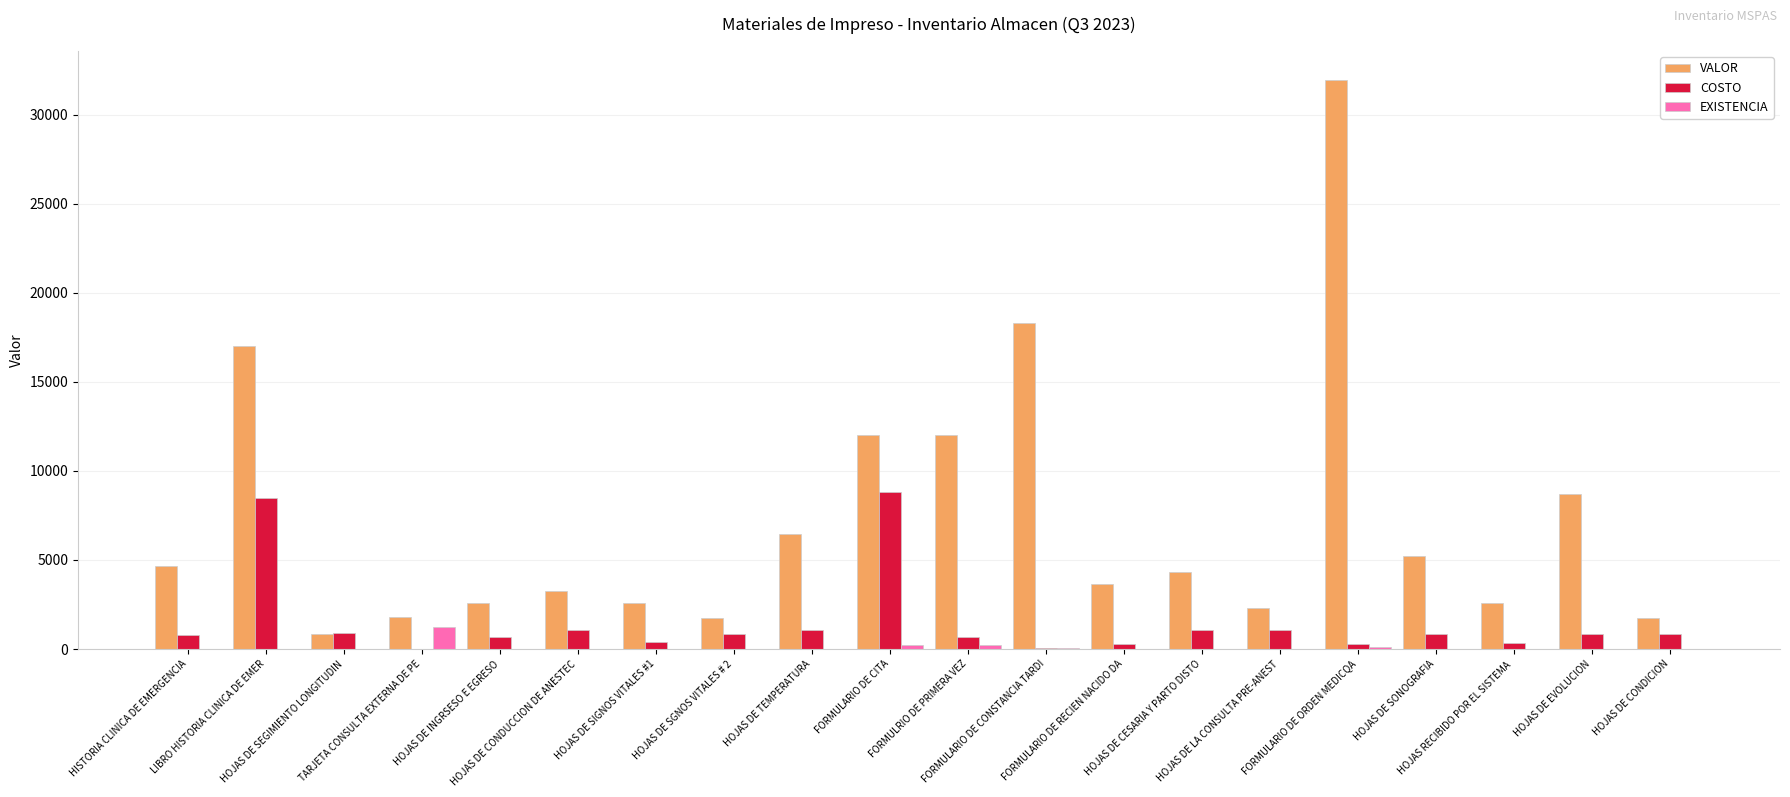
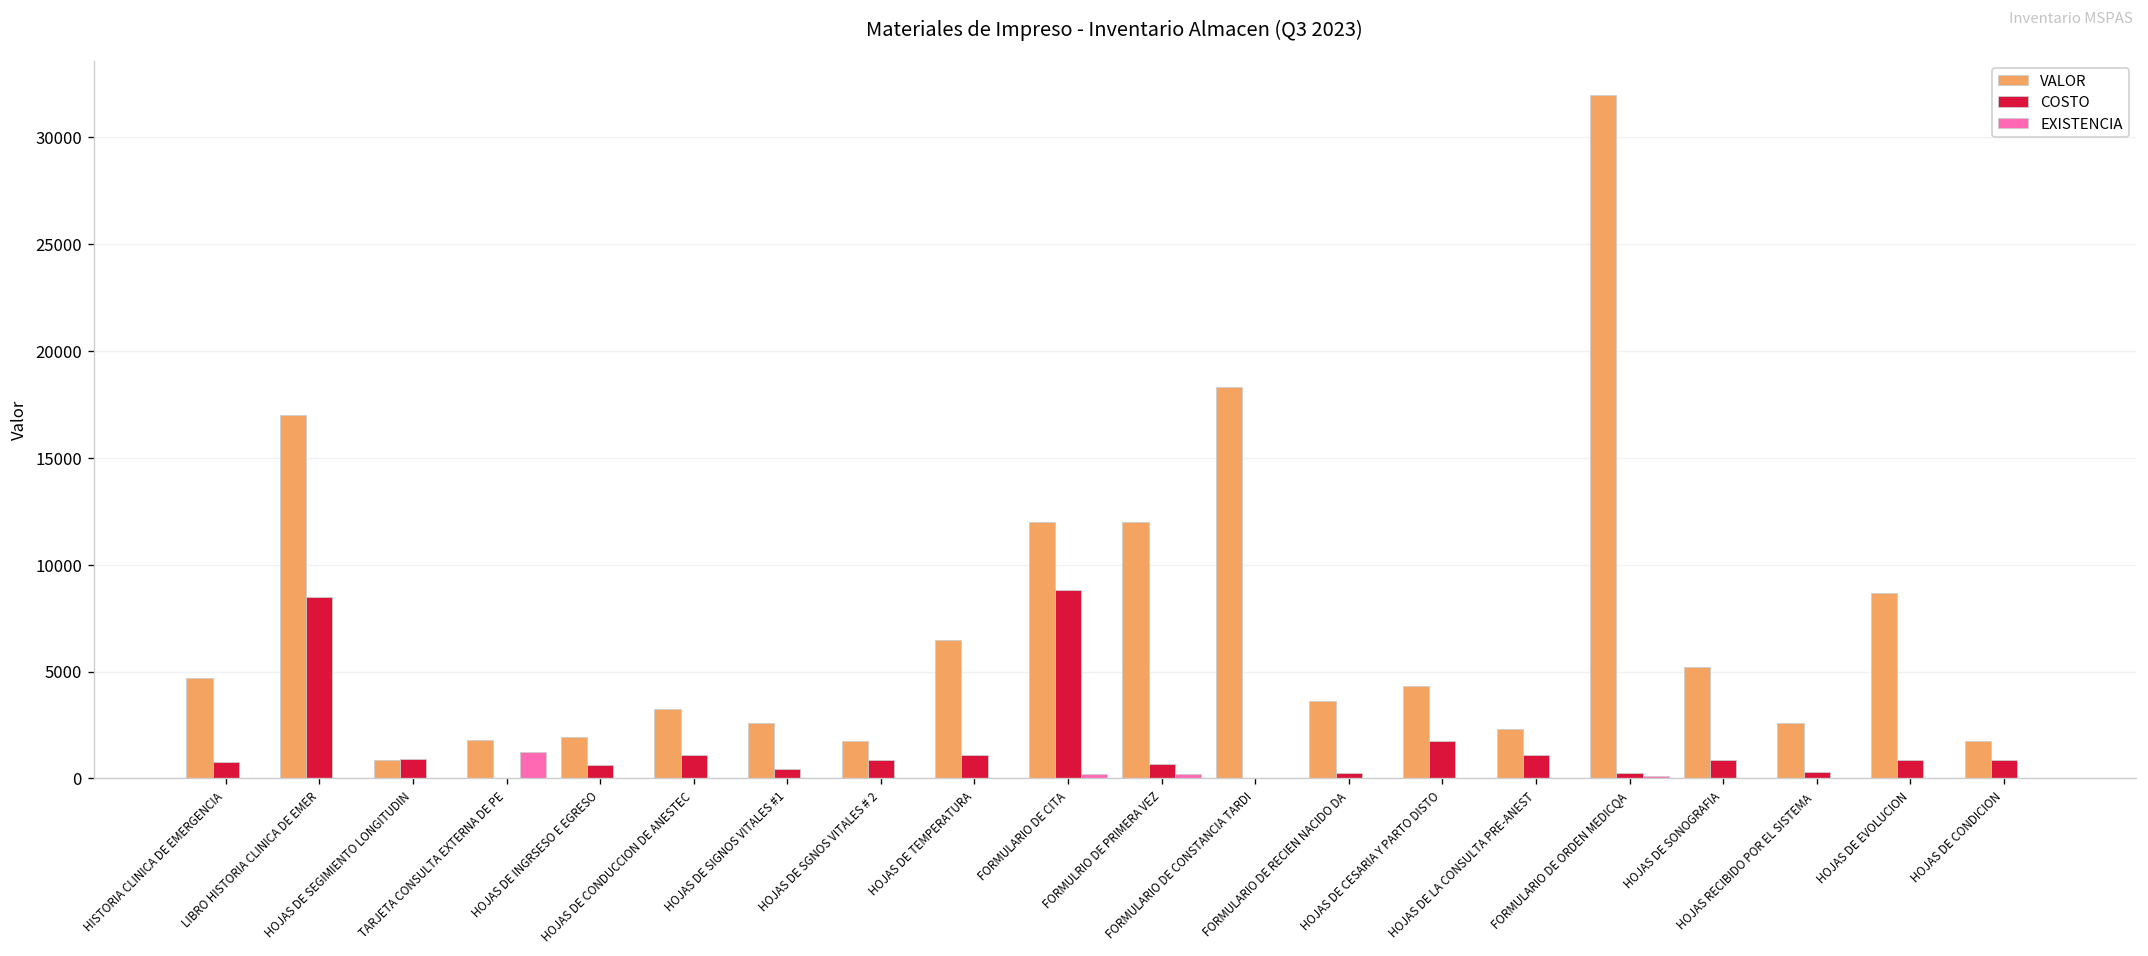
  {
    "VALOR": {
      "HISTORIA CLINICA DE EMERGENCIA": 4700,
      "LIBRO HISTORIA CLINICA DE EMER": 17000,
      "HOJAS DE SEGIMIENTO LONGITUDIN": 900,
      "TARJETA CONSULTA EXTERNA DE PE": 1800,
-     "HOJAS DE INGRSESO E EGRESO": 2600,
+     "HOJAS DE INGRSESO E EGRESO": 2000,
      "HOJAS DE CONDUCCION DE ANESTEC": 3200,
      "HOJAS DE SIGNOS VITALES #1": 2600,
      "HOJAS DE SGNOS VITALES # 2": 1700,
      "HOJAS DE TEMPERATURA": 6500,
      "FORMULARIO DE CITA": 12000,
      "FORMULRIO DE PRIMERA VEZ": 12000,
      "FORMULARIO DE CONSTANCIA TARDI": 18300,
      "FORMULARIO DE RECIEN NACIDO DA": 3600,
      "HOJAS DE CESARIA Y PARTO DISTO": 4300,
      "HOJAS DE LA CONSULTA PRE-ANEST": 2300,
      "FORMULARIO DE ORDEN MEDICQA": 32000,
      "HOJAS DE SONOGRAFIA": 5200,
      "HOJAS RECIBIDO POR EL SISTEMA": 2600,
      "HOJAS DE EVOLUCION": 8700,
      "HOJAS DE CONDICION": 1700
    },
    "COSTO": {
      "HISTORIA CLINICA DE EMERGENCIA": 800,
      "LIBRO HISTORIA CLINICA DE EMER": 8500,
      "HOJAS DE SEGIMIENTO LONGITUDIN": 900,
      "HOJAS DE INGRSESO E EGRESO": 700,
      "HOJAS DE CONDUCCION DE ANESTEC": 1100,
      "HOJAS DE SIGNOS VITALES #1": 400,
      "HOJAS DE SGNOS VITALES # 2": 900,
      "HOJAS DE TEMPERATURA": 1100,
      "FORMULARIO DE CITA": 8800,
      "FORMULRIO DE PRIMERA VEZ": 700,
      "FORMULARIO DE RECIEN NACIDO DA": 300,
-     "HOJAS DE CESARIA Y PARTO DISTO": 1100,
+     "HOJAS DE CESARIA Y PARTO DISTO": 1800,
      "HOJAS DE LA CONSULTA PRE-ANEST": 1100,
      "FORMULARIO DE ORDEN MEDICQA": 300,
      "HOJAS DE SONOGRAFIA": 900,
      "HOJAS RECIBIDO POR EL SISTEMA": 300,
      "HOJAS DE EVOLUCION": 900,
      "HOJAS DE CONDICION": 900
    },
    "EXISTENCIA": {
      "TARJETA CONSULTA EXTERNA DE PE": 1200,
      "FORMULARIO DE CITA": 200,
      "FORMULRIO DE PRIMERA VEZ": 200
    }
  }
